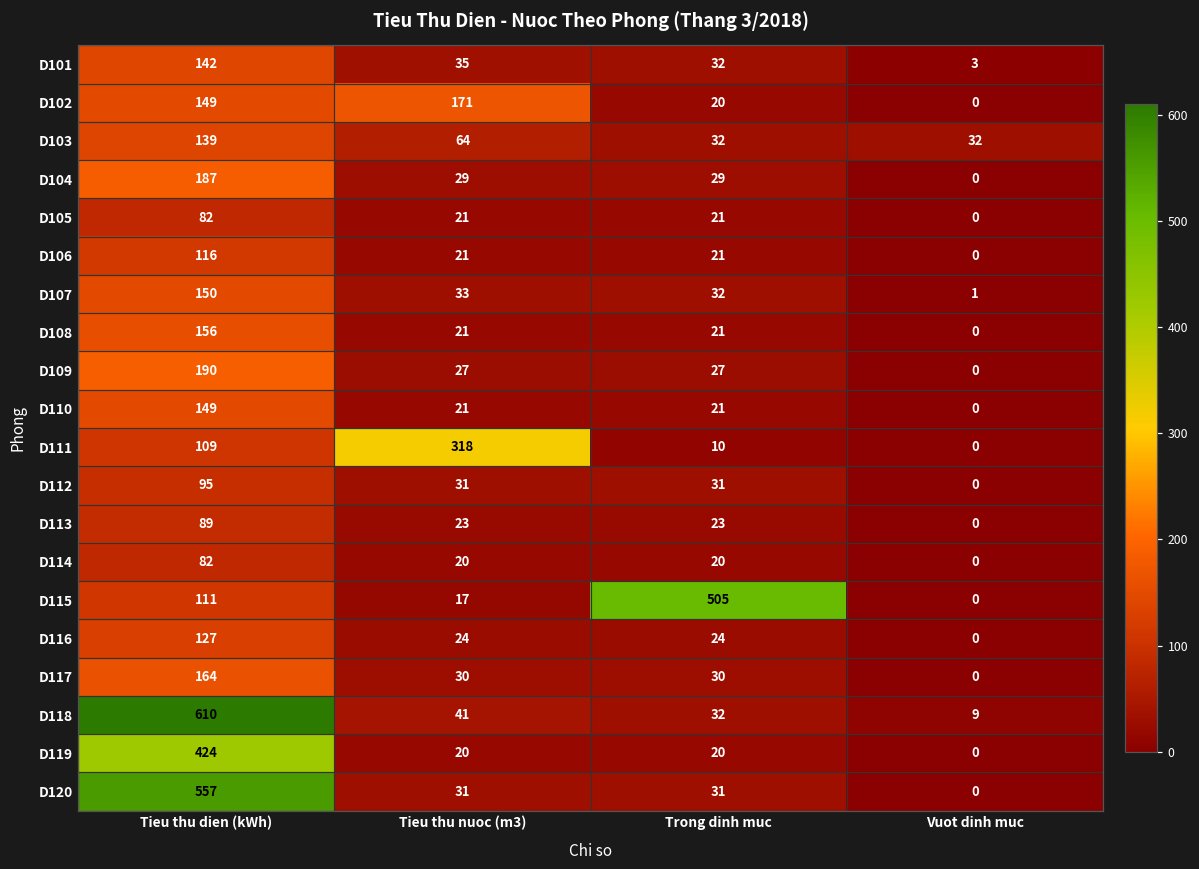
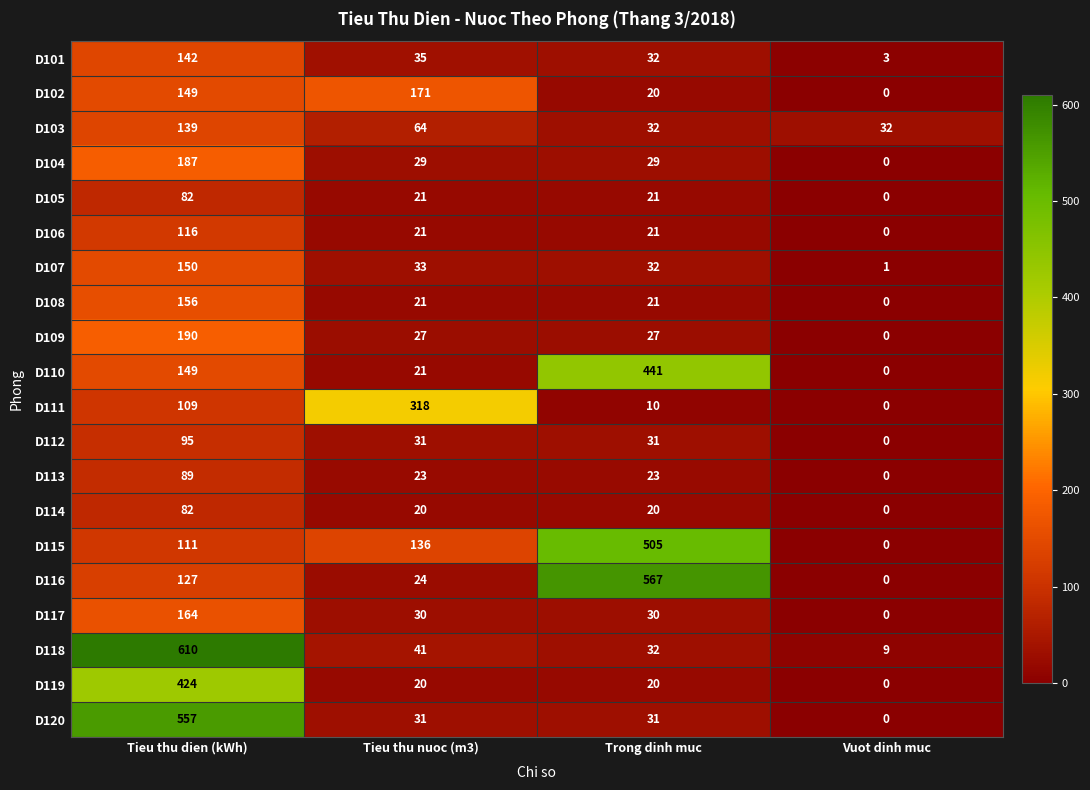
  {
    "D101": {
      "Tieu thu dien (kWh)": 142,
      "Tieu thu nuoc (m3)": 35,
      "Trong dinh muc": 32,
      "Vuot dinh muc": 3
    },
    "D102": {
      "Tieu thu dien (kWh)": 149,
      "Tieu thu nuoc (m3)": 171,
      "Trong dinh muc": 20,
      "Vuot dinh muc": 0
    },
    "D103": {
      "Tieu thu dien (kWh)": 139,
      "Tieu thu nuoc (m3)": 64,
      "Trong dinh muc": 32,
      "Vuot dinh muc": 32
    },
    "D104": {
      "Tieu thu dien (kWh)": 187,
      "Tieu thu nuoc (m3)": 29,
      "Trong dinh muc": 29,
      "Vuot dinh muc": 0
    },
    "D105": {
      "Tieu thu dien (kWh)": 82,
      "Tieu thu nuoc (m3)": 21,
      "Trong dinh muc": 21,
      "Vuot dinh muc": 0
    },
    "D106": {
      "Tieu thu dien (kWh)": 116,
      "Tieu thu nuoc (m3)": 21,
      "Trong dinh muc": 21,
      "Vuot dinh muc": 0
    },
    "D107": {
      "Tieu thu dien (kWh)": 150,
      "Tieu thu nuoc (m3)": 33,
      "Trong dinh muc": 32,
      "Vuot dinh muc": 1
    },
    "D108": {
      "Tieu thu dien (kWh)": 156,
      "Tieu thu nuoc (m3)": 21,
      "Trong dinh muc": 21,
      "Vuot dinh muc": 0
    },
    "D109": {
      "Tieu thu dien (kWh)": 190,
      "Tieu thu nuoc (m3)": 27,
      "Trong dinh muc": 27,
      "Vuot dinh muc": 0
    },
    "D110": {
      "Tieu thu dien (kWh)": 149,
      "Tieu thu nuoc (m3)": 21,
-     "Trong dinh muc": 21,
+     "Trong dinh muc": 441,
      "Vuot dinh muc": 0
    },
    "D111": {
      "Tieu thu dien (kWh)": 109,
      "Tieu thu nuoc (m3)": 318,
      "Trong dinh muc": 10,
      "Vuot dinh muc": 0
    },
    "D112": {
      "Tieu thu dien (kWh)": 95,
      "Tieu thu nuoc (m3)": 31,
      "Trong dinh muc": 31,
      "Vuot dinh muc": 0
    },
    "D113": {
      "Tieu thu dien (kWh)": 89,
      "Tieu thu nuoc (m3)": 23,
      "Trong dinh muc": 23,
      "Vuot dinh muc": 0
    },
    "D114": {
      "Tieu thu dien (kWh)": 82,
      "Tieu thu nuoc (m3)": 20,
      "Trong dinh muc": 20,
      "Vuot dinh muc": 0
    },
    "D115": {
      "Tieu thu dien (kWh)": 111,
-     "Tieu thu nuoc (m3)": 17,
+     "Tieu thu nuoc (m3)": 136,
      "Trong dinh muc": 505,
      "Vuot dinh muc": 0
    },
    "D116": {
      "Tieu thu dien (kWh)": 127,
      "Tieu thu nuoc (m3)": 24,
-     "Trong dinh muc": 24,
+     "Trong dinh muc": 567,
      "Vuot dinh muc": 0
    },
    "D117": {
      "Tieu thu dien (kWh)": 164,
      "Tieu thu nuoc (m3)": 30,
      "Trong dinh muc": 30,
      "Vuot dinh muc": 0
    },
    "D118": {
      "Tieu thu dien (kWh)": 610,
      "Tieu thu nuoc (m3)": 41,
      "Trong dinh muc": 32,
      "Vuot dinh muc": 9
    },
    "D119": {
      "Tieu thu dien (kWh)": 424,
      "Tieu thu nuoc (m3)": 20,
      "Trong dinh muc": 20,
      "Vuot dinh muc": 0
    },
    "D120": {
      "Tieu thu dien (kWh)": 557,
      "Tieu thu nuoc (m3)": 31,
      "Trong dinh muc": 31,
      "Vuot dinh muc": 0
    }
  }
